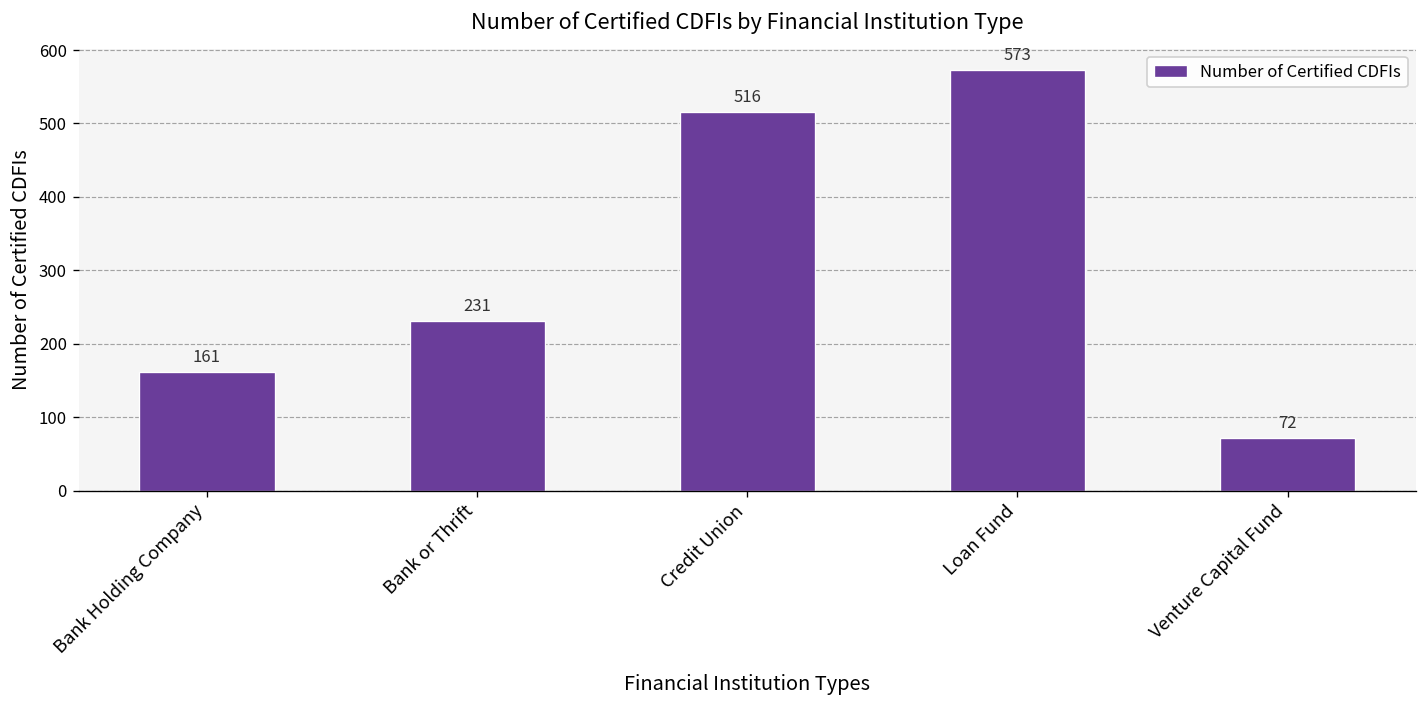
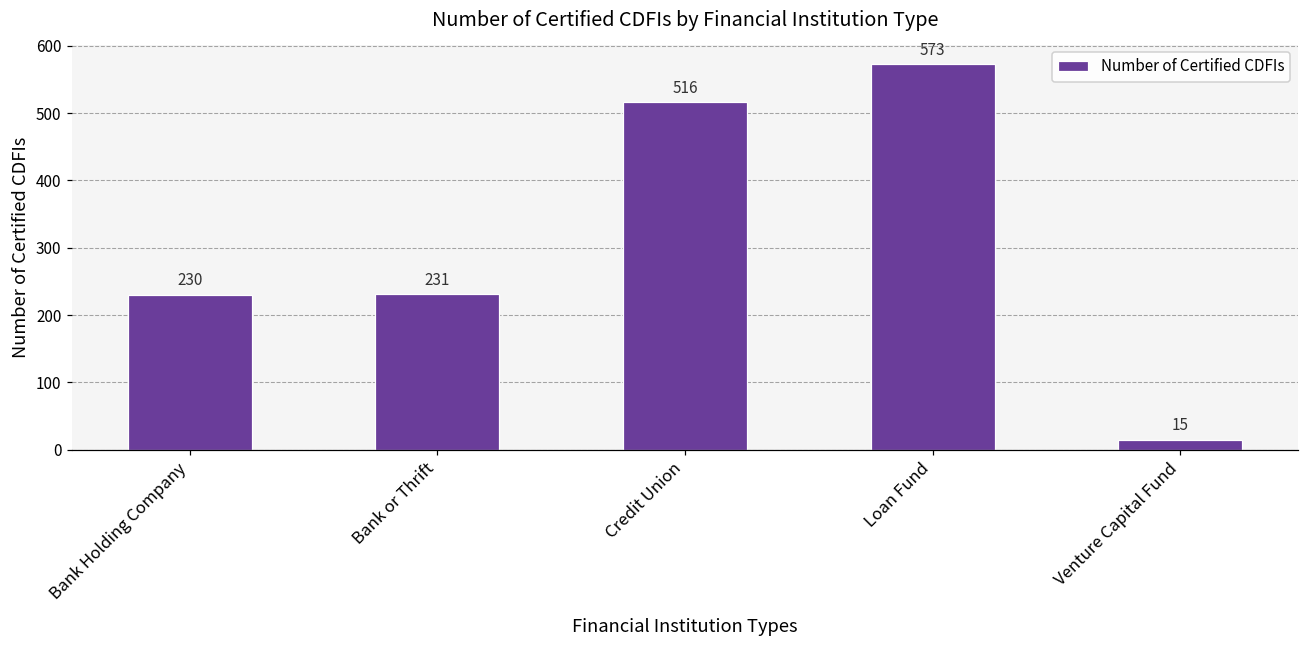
  {
-   "Bank Holding Company": 161,
+   "Bank Holding Company": 230,
    "Bank or Thrift": 231,
    "Credit Union": 516,
    "Loan Fund": 573,
-   "Venture Capital Fund": 72
+   "Venture Capital Fund": 15
  }
